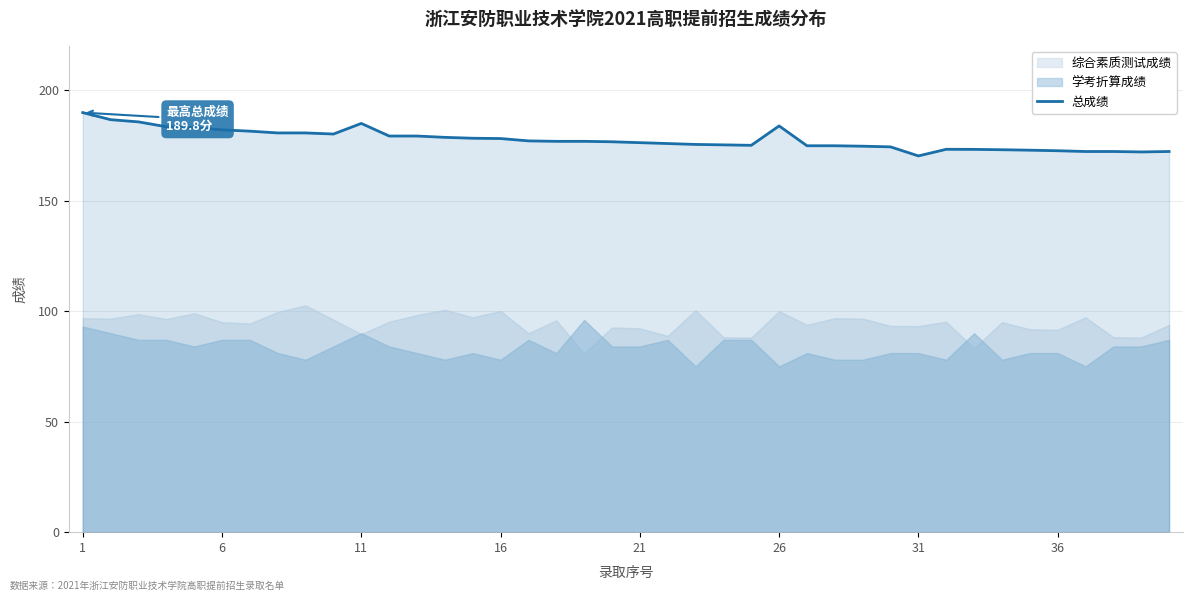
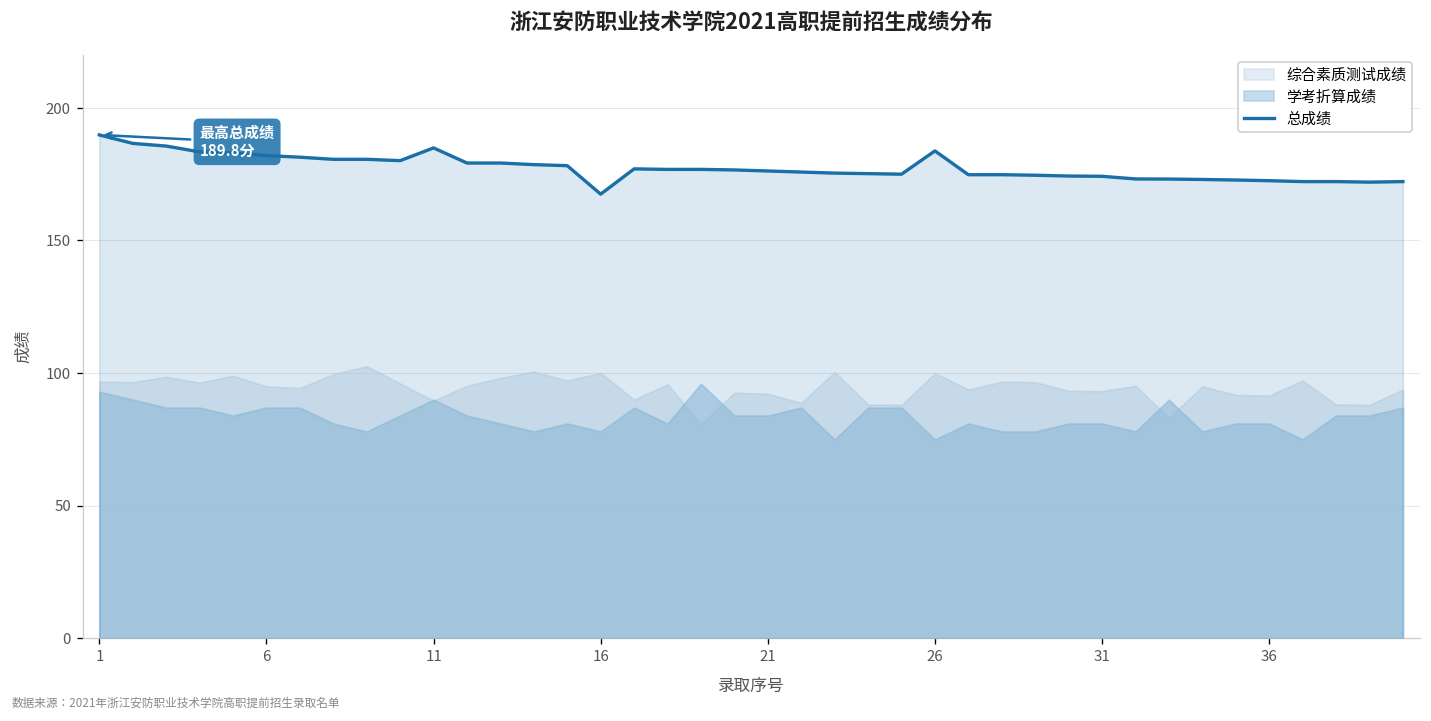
  {
    "总成绩": {
      "1": 190,
      "11": 185,
-     "16": 178,
+     "16": 167,
      "21": 176,
      "26": 184,
-     "31": 170,
+     "31": 174,
      "36": 173
    }
  }
